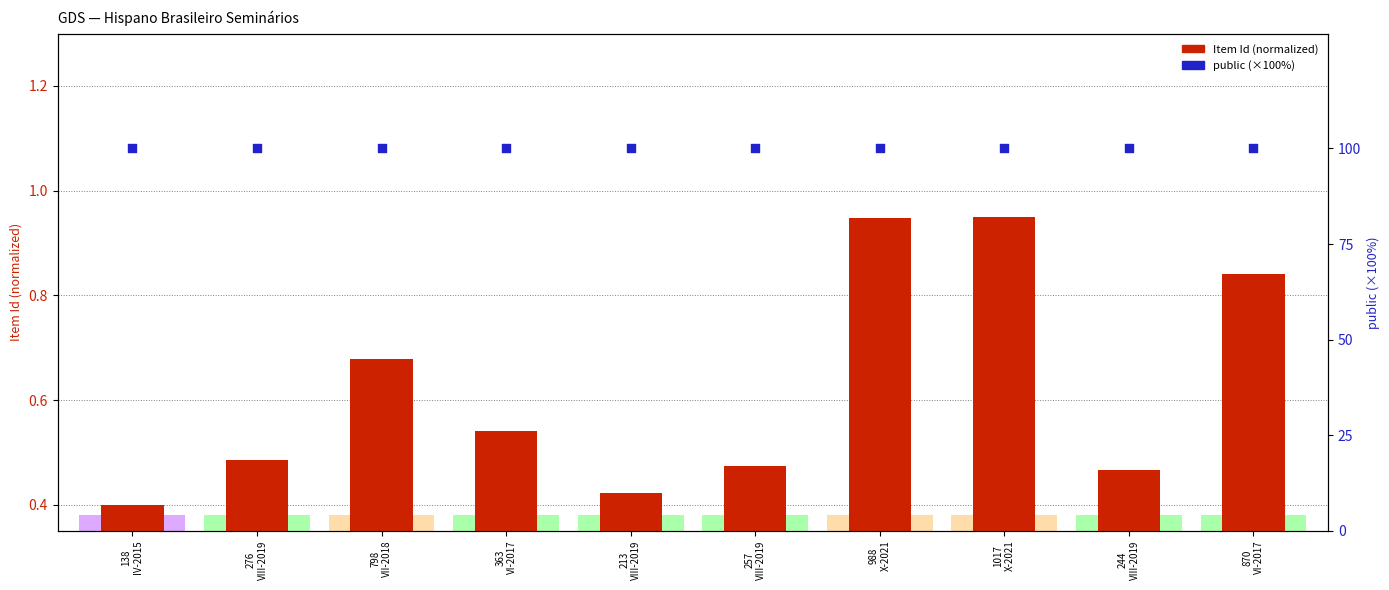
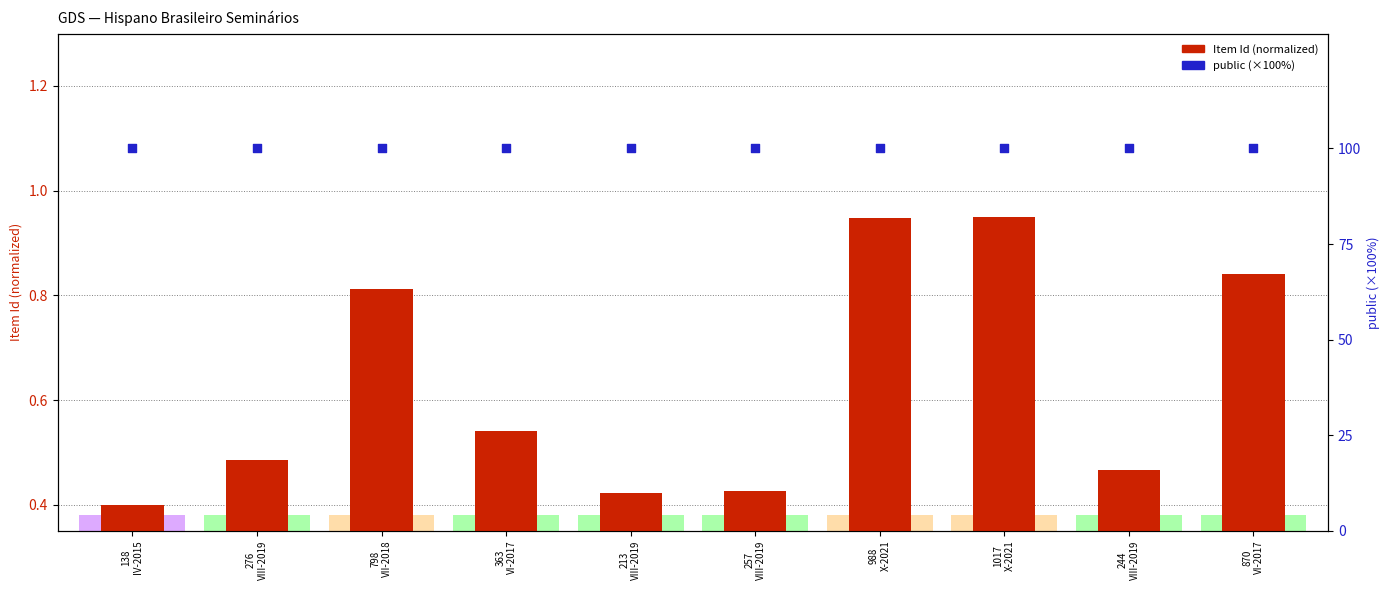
  {
    "Item Id (normalized)": {
      "138 IV-2015": 0.40,
      "276 VIII-2019": 0.49,
-     "798 VII-2018": 0.68,
+     "798 VII-2018": 0.81,
      "363 VI-2017": 0.54,
      "213 VIII-2019": 0.42,
-     "257 VIII-2019": 0.47,
+     "257 VIII-2019": 0.43,
      "988 X-2021": 0.95,
      "1017 X-2021": 0.95,
      "244 VIII-2019": 0.47,
      "870 VI-2017": 0.84
    }
  }
